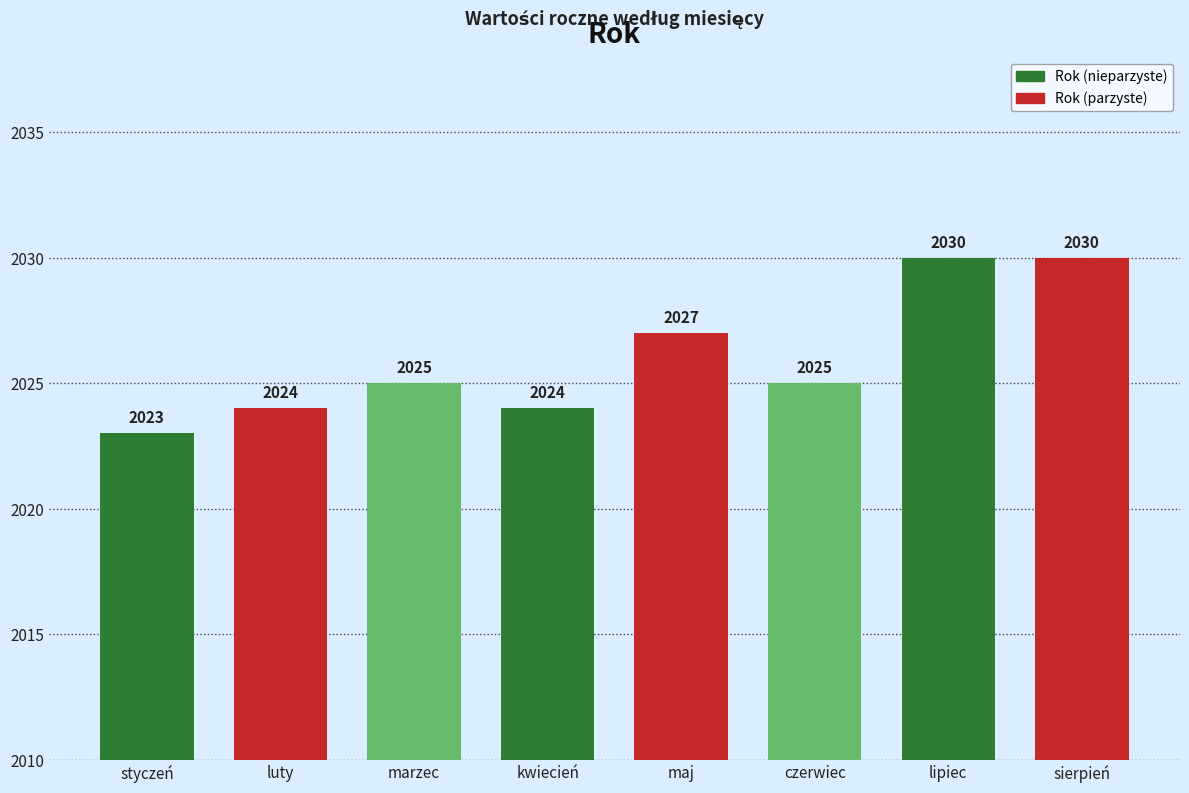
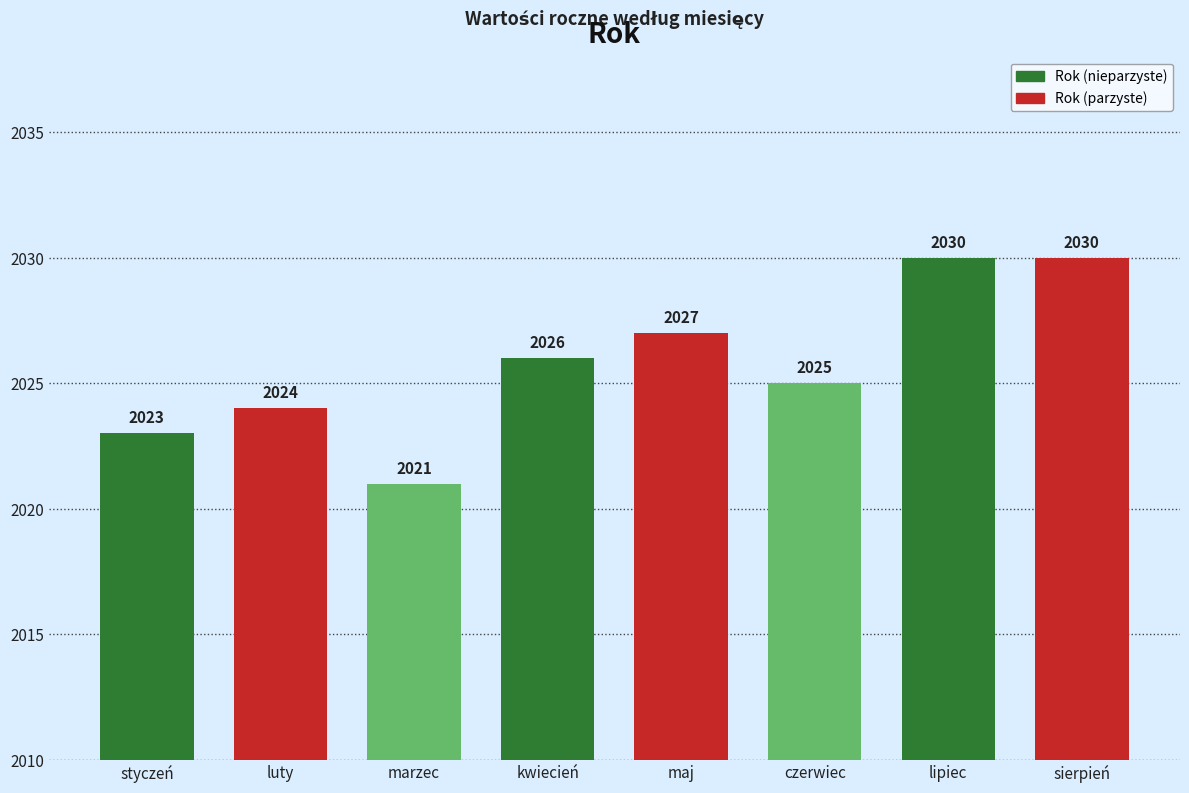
  {
    "styczeń": 2023,
    "luty": 2024,
-   "marzec": 2025,
-   "kwiecień": 2024,
+   "marzec": 2021,
+   "kwiecień": 2026,
    "maj": 2027,
    "czerwiec": 2025,
    "lipiec": 2030,
    "sierpień": 2030
  }
